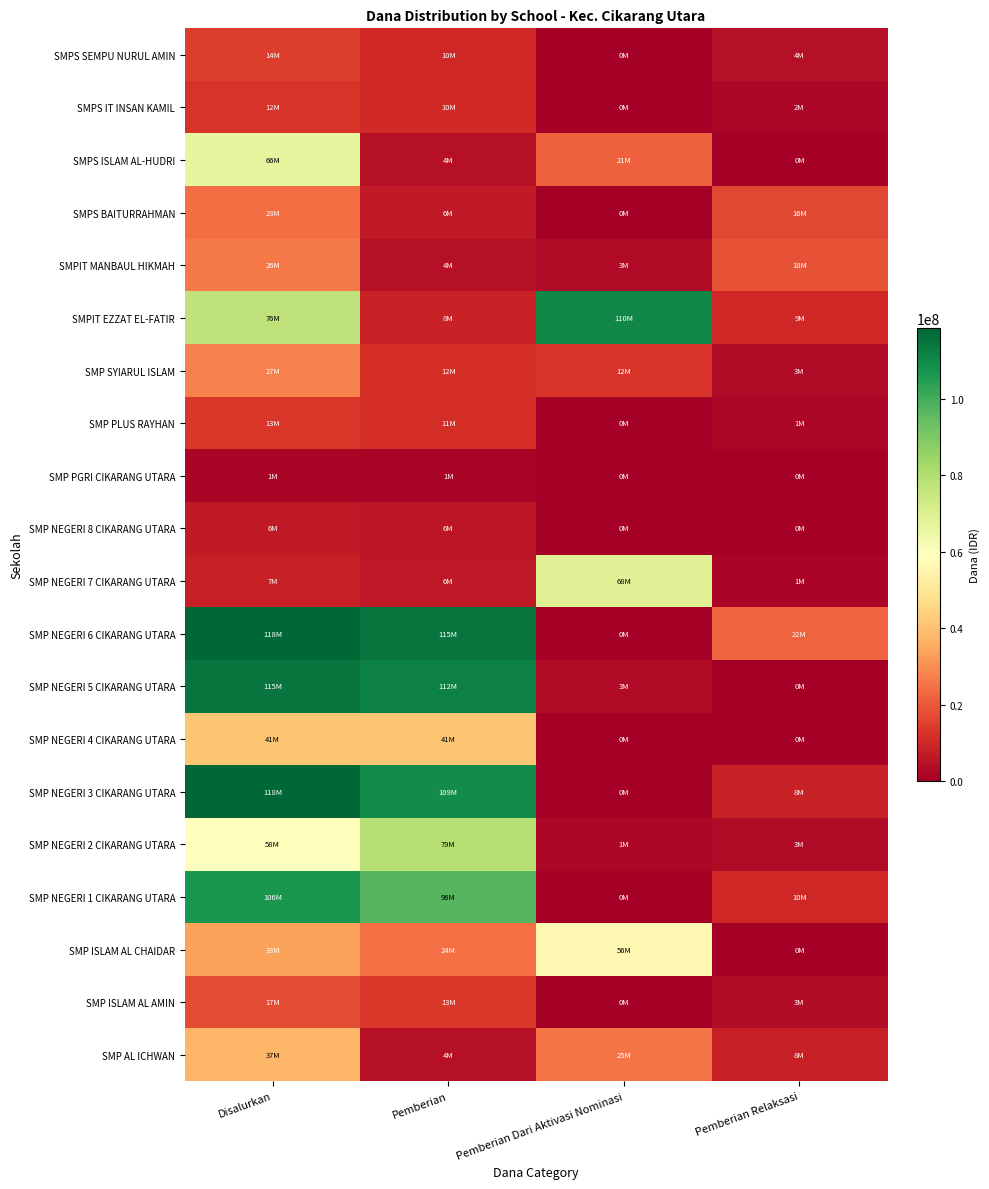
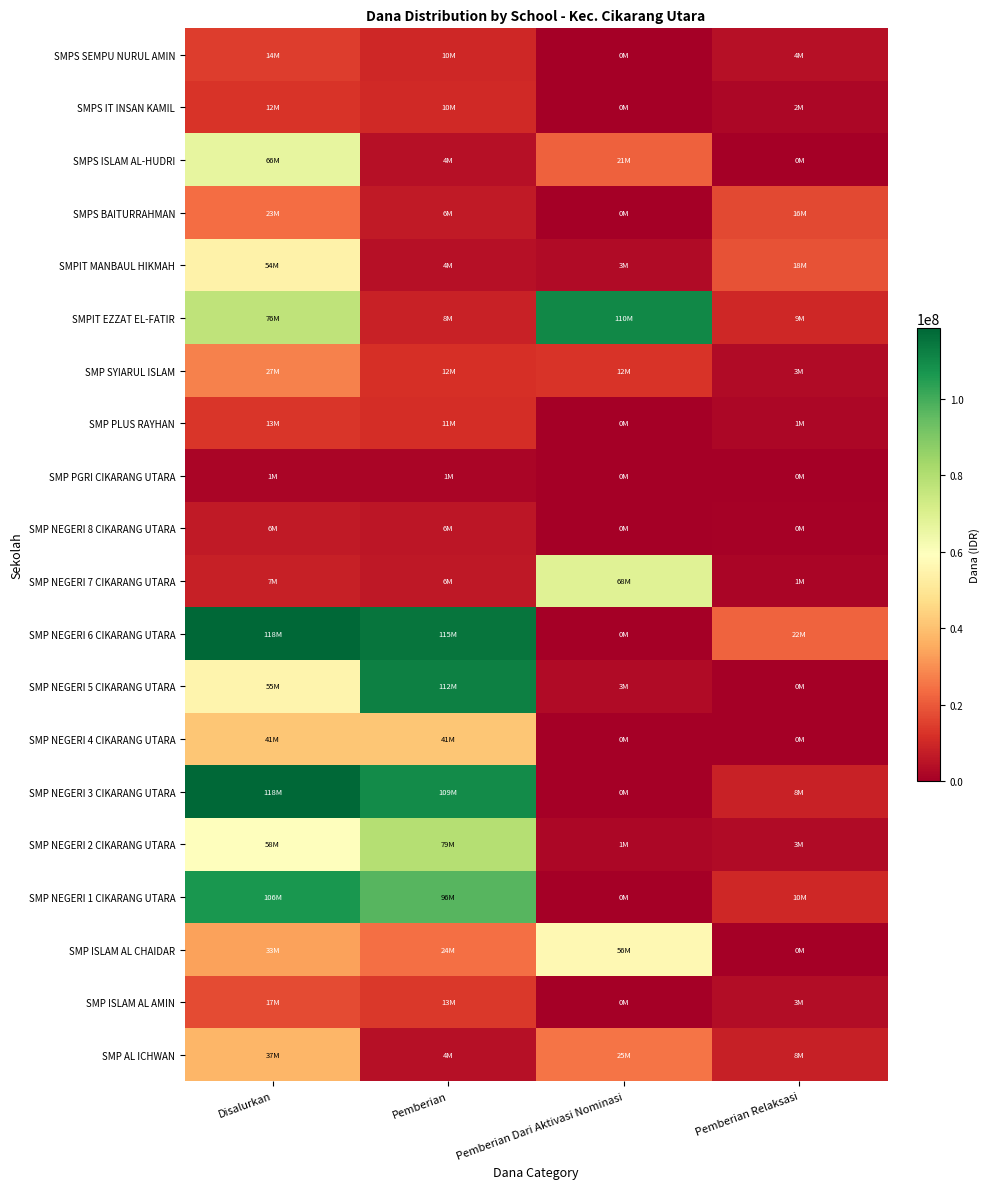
  {
    "SMPS SEMPU NURUL AMIN": {
      "Disalurkan": "14M",
      "Pemberian": "10M",
      "Pemberian Dari Aktivasi Nominasi": "0M",
      "Pemberian Relaksasi": "4M"
    },
    "SMPS IT INSAN KAMIL": {
      "Disalurkan": "12M",
      "Pemberian": "10M",
      "Pemberian Dari Aktivasi Nominasi": "0M",
      "Pemberian Relaksasi": "2M"
    },
    "SMPS ISLAM AL-HUDRI": {
      "Disalurkan": "66M",
      "Pemberian": "4M",
      "Pemberian Dari Aktivasi Nominasi": "21M",
      "Pemberian Relaksasi": "0M"
    },
    "SMPS BAITURRAHMAN": {
      "Disalurkan": "23M",
      "Pemberian": "6M",
      "Pemberian Dari Aktivasi Nominasi": "0M",
      "Pemberian Relaksasi": "16M"
    },
    "SMPIT MANBAUL HIKMAH": {
-     "Disalurkan": "26M",
+     "Disalurkan": "54M",
      "Pemberian": "4M",
      "Pemberian Dari Aktivasi Nominasi": "3M",
      "Pemberian Relaksasi": "18M"
    },
    "SMPIT EZZAT EL-FATIR": {
      "Disalurkan": "76M",
      "Pemberian": "8M",
      "Pemberian Dari Aktivasi Nominasi": "110M",
      "Pemberian Relaksasi": "9M"
    },
    "SMP SYIARUL ISLAM": {
      "Disalurkan": "27M",
      "Pemberian": "12M",
      "Pemberian Dari Aktivasi Nominasi": "12M",
      "Pemberian Relaksasi": "3M"
    },
    "SMP PLUS RAYHAN": {
      "Disalurkan": "13M",
      "Pemberian": "11M",
      "Pemberian Dari Aktivasi Nominasi": "0M",
      "Pemberian Relaksasi": "1M"
    },
    "SMP PGRI CIKARANG UTARA": {
      "Disalurkan": "1M",
      "Pemberian": "1M",
      "Pemberian Dari Aktivasi Nominasi": "0M",
      "Pemberian Relaksasi": "0M"
    },
    "SMP NEGERI 8 CIKARANG UTARA": {
      "Disalurkan": "6M",
      "Pemberian": "6M",
      "Pemberian Dari Aktivasi Nominasi": "0M",
      "Pemberian Relaksasi": "0M"
    },
    "SMP NEGERI 7 CIKARANG UTARA": {
      "Disalurkan": "7M",
      "Pemberian": "6M",
      "Pemberian Dari Aktivasi Nominasi": "68M",
      "Pemberian Relaksasi": "1M"
    },
    "SMP NEGERI 6 CIKARANG UTARA": {
      "Disalurkan": "118M",
      "Pemberian": "115M",
      "Pemberian Dari Aktivasi Nominasi": "0M",
      "Pemberian Relaksasi": "22M"
    },
    "SMP NEGERI 5 CIKARANG UTARA": {
-     "Disalurkan": "115M",
+     "Disalurkan": "55M",
      "Pemberian": "112M",
      "Pemberian Dari Aktivasi Nominasi": "3M",
      "Pemberian Relaksasi": "0M"
    },
    "SMP NEGERI 4 CIKARANG UTARA": {
      "Disalurkan": "41M",
      "Pemberian": "41M",
      "Pemberian Dari Aktivasi Nominasi": "0M",
      "Pemberian Relaksasi": "0M"
    },
    "SMP NEGERI 3 CIKARANG UTARA": {
      "Disalurkan": "118M",
      "Pemberian": "109M",
      "Pemberian Dari Aktivasi Nominasi": "0M",
      "Pemberian Relaksasi": "8M"
    },
    "SMP NEGERI 2 CIKARANG UTARA": {
      "Disalurkan": "58M",
      "Pemberian": "79M",
      "Pemberian Dari Aktivasi Nominasi": "1M",
      "Pemberian Relaksasi": "3M"
    },
    "SMP NEGERI 1 CIKARANG UTARA": {
      "Disalurkan": "106M",
      "Pemberian": "96M",
      "Pemberian Dari Aktivasi Nominasi": "0M",
      "Pemberian Relaksasi": "10M"
    },
    "SMP ISLAM AL CHAIDAR": {
      "Disalurkan": "33M",
      "Pemberian": "24M",
      "Pemberian Dari Aktivasi Nominasi": "56M",
      "Pemberian Relaksasi": "0M"
    },
    "SMP ISLAM AL AMIN": {
      "Disalurkan": "17M",
      "Pemberian": "13M",
      "Pemberian Dari Aktivasi Nominasi": "0M",
      "Pemberian Relaksasi": "3M"
    },
    "SMP AL ICHWAN": {
      "Disalurkan": "37M",
      "Pemberian": "4M",
      "Pemberian Dari Aktivasi Nominasi": "25M",
      "Pemberian Relaksasi": "8M"
    }
  }
